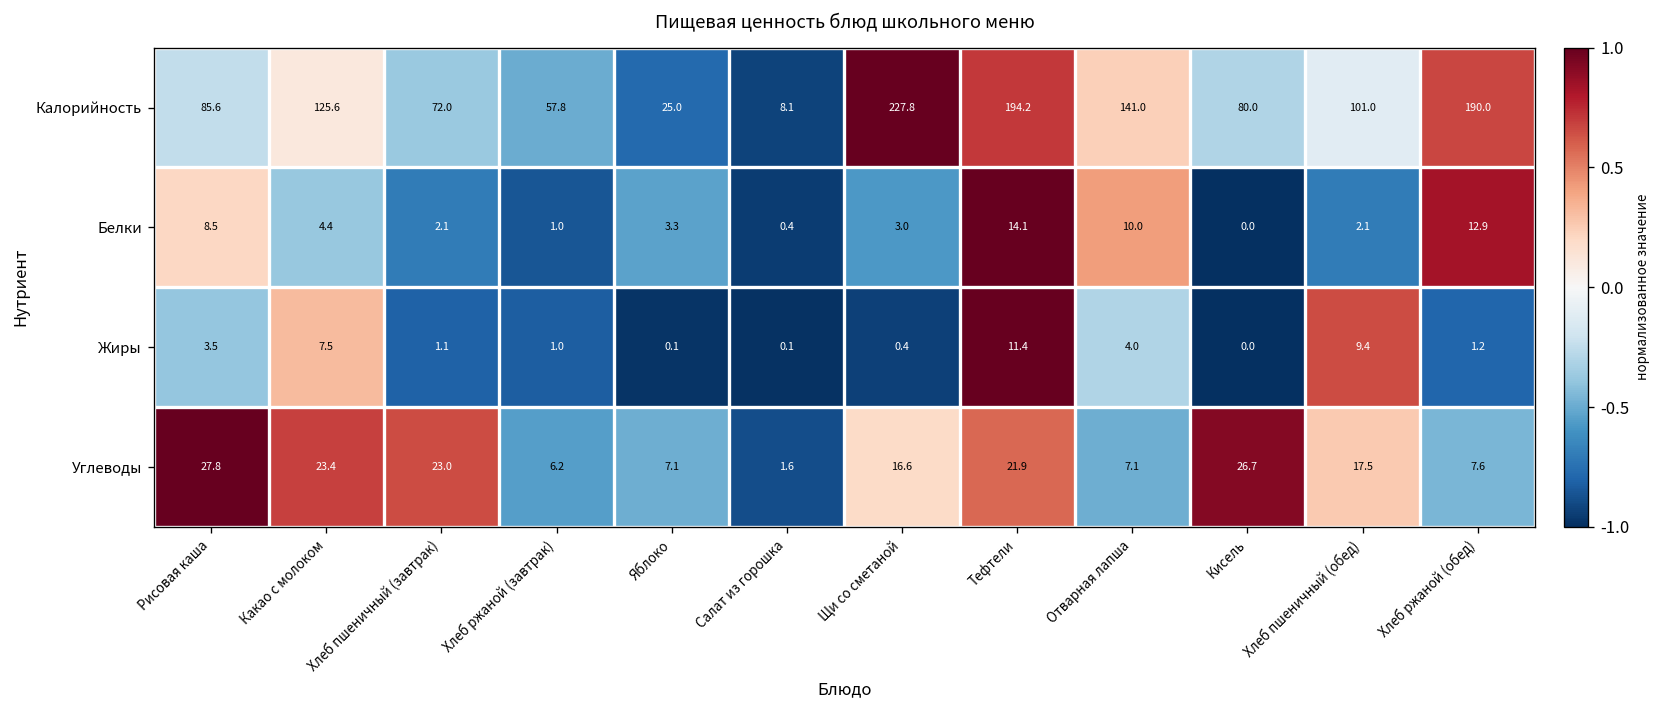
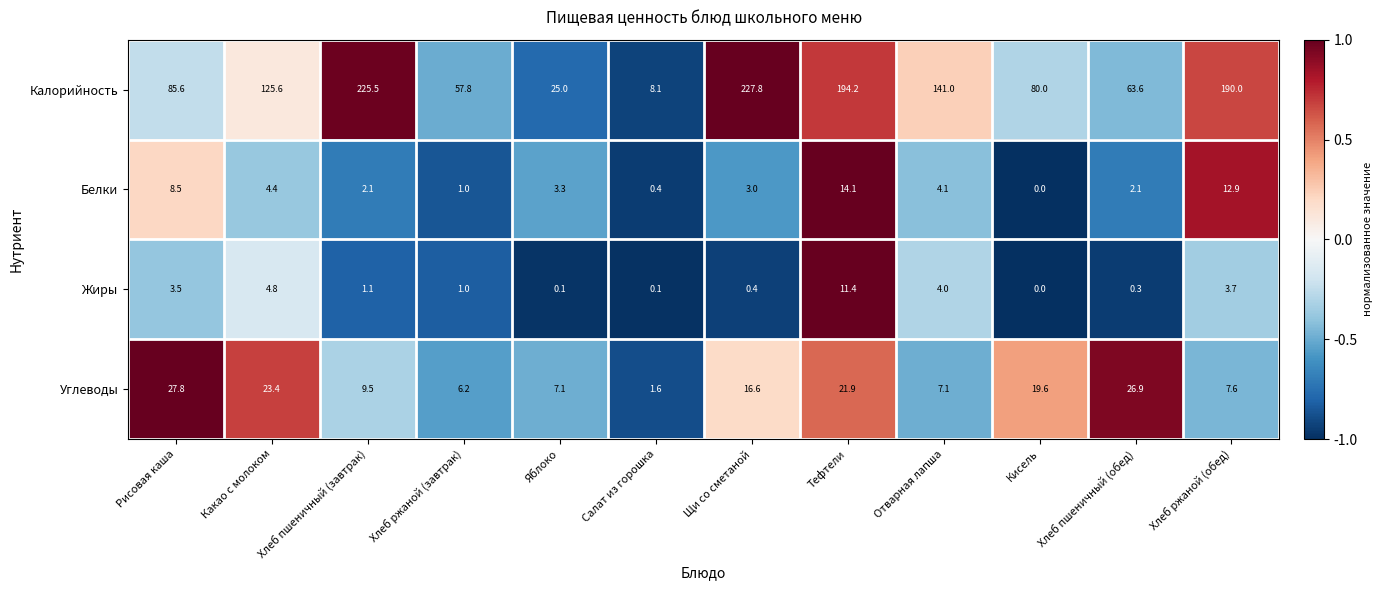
  {
    "Калорийность": {
      "Рисовая каша": 85.6,
      "Какао с молоком": 125.6,
-     "Хлеб пшеничный (завтрак)": 72.0,
+     "Хлеб пшеничный (завтрак)": 225.5,
      "Хлеб ржаной (завтрак)": 57.8,
      "Яблоко": 25.0,
      "Салат из горошка": 8.1,
      "Щи со сметаной": 227.8,
      "Тефтели": 194.2,
      "Отварная лапша": 141.0,
      "Кисель": 80.0,
-     "Хлеб пшеничный (обед)": 101.0,
+     "Хлеб пшеничный (обед)": 63.6,
      "Хлеб ржаной (обед)": 190.0
    },
    "Белки": {
      "Рисовая каша": 8.5,
      "Какао с молоком": 4.4,
      "Хлеб пшеничный (завтрак)": 2.1,
      "Хлеб ржаной (завтрак)": 1.0,
      "Яблоко": 3.3,
      "Салат из горошка": 0.4,
      "Щи со сметаной": 3.0,
      "Тефтели": 14.1,
-     "Отварная лапша": 10.0,
+     "Отварная лапша": 4.1,
      "Кисель": 0.0,
      "Хлеб пшеничный (обед)": 2.1,
      "Хлеб ржаной (обед)": 12.9
    },
    "Жиры": {
      "Рисовая каша": 3.5,
-     "Какао с молоком": 7.5,
+     "Какао с молоком": 4.8,
      "Хлеб пшеничный (завтрак)": 1.1,
      "Хлеб ржаной (завтрак)": 1.0,
      "Яблоко": 0.1,
      "Салат из горошка": 0.1,
      "Щи со сметаной": 0.4,
      "Тефтели": 11.4,
      "Отварная лапша": 4.0,
      "Кисель": 0.0,
-     "Хлеб пшеничный (обед)": 9.4,
-     "Хлеб ржаной (обед)": 1.2
+     "Хлеб пшеничный (обед)": 0.3,
+     "Хлеб ржаной (обед)": 3.7
    },
    "Углеводы": {
      "Рисовая каша": 27.8,
      "Какао с молоком": 23.4,
-     "Хлеб пшеничный (завтрак)": 23.0,
+     "Хлеб пшеничный (завтрак)": 9.5,
      "Хлеб ржаной (завтрак)": 6.2,
      "Яблоко": 7.1,
      "Салат из горошка": 1.6,
      "Щи со сметаной": 16.6,
      "Тефтели": 21.9,
      "Отварная лапша": 7.1,
-     "Кисель": 26.7,
-     "Хлеб пшеничный (обед)": 17.5,
+     "Кисель": 19.6,
+     "Хлеб пшеничный (обед)": 26.9,
      "Хлеб ржаной (обед)": 7.6
    }
  }
